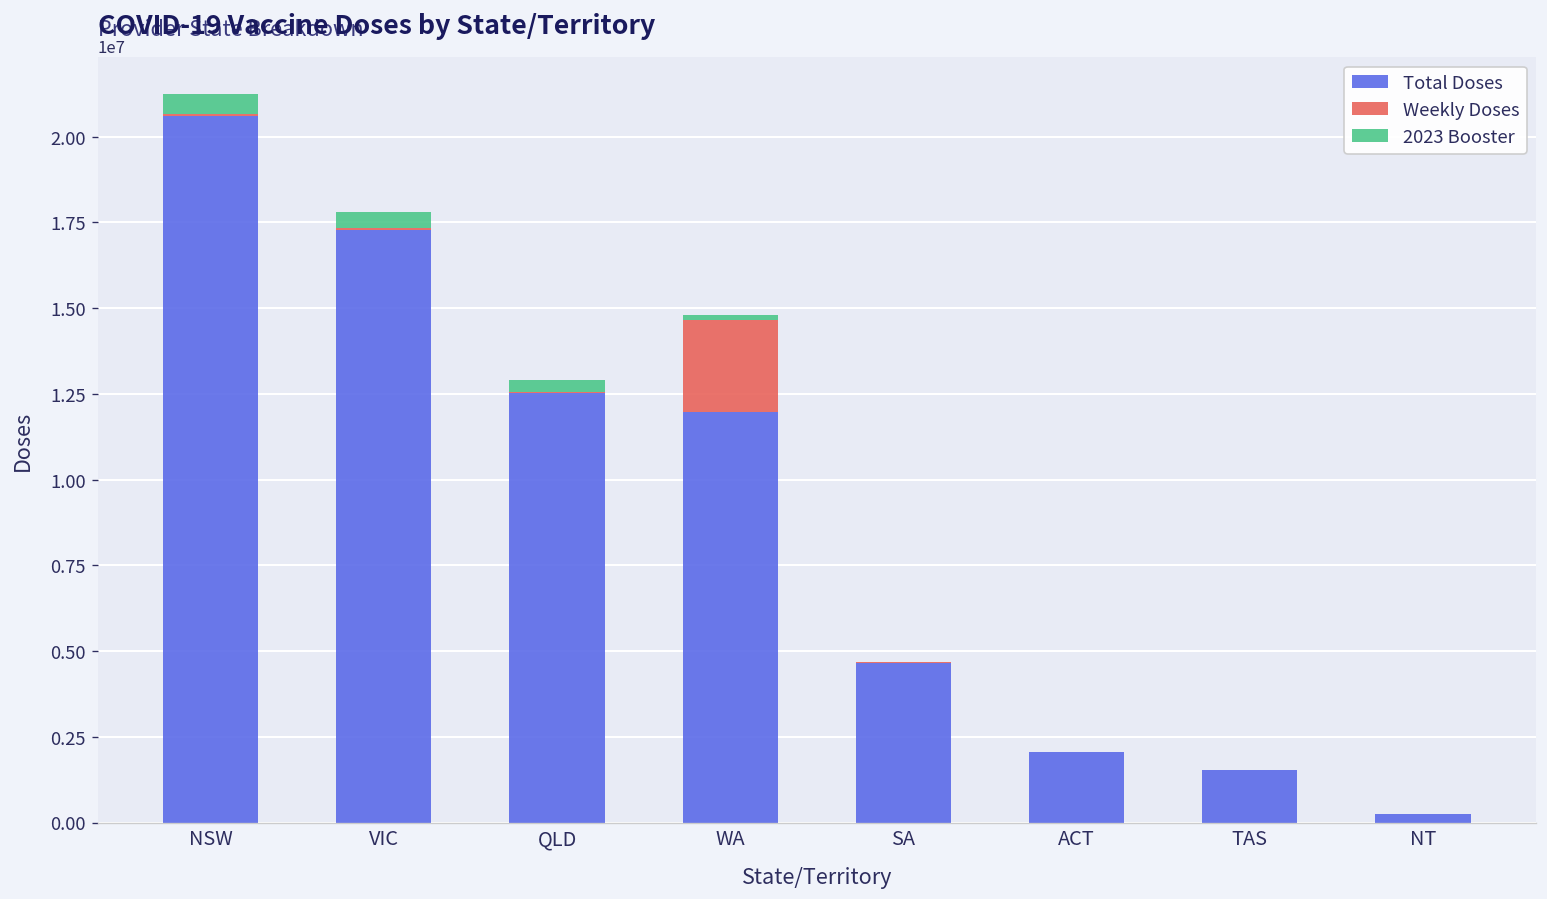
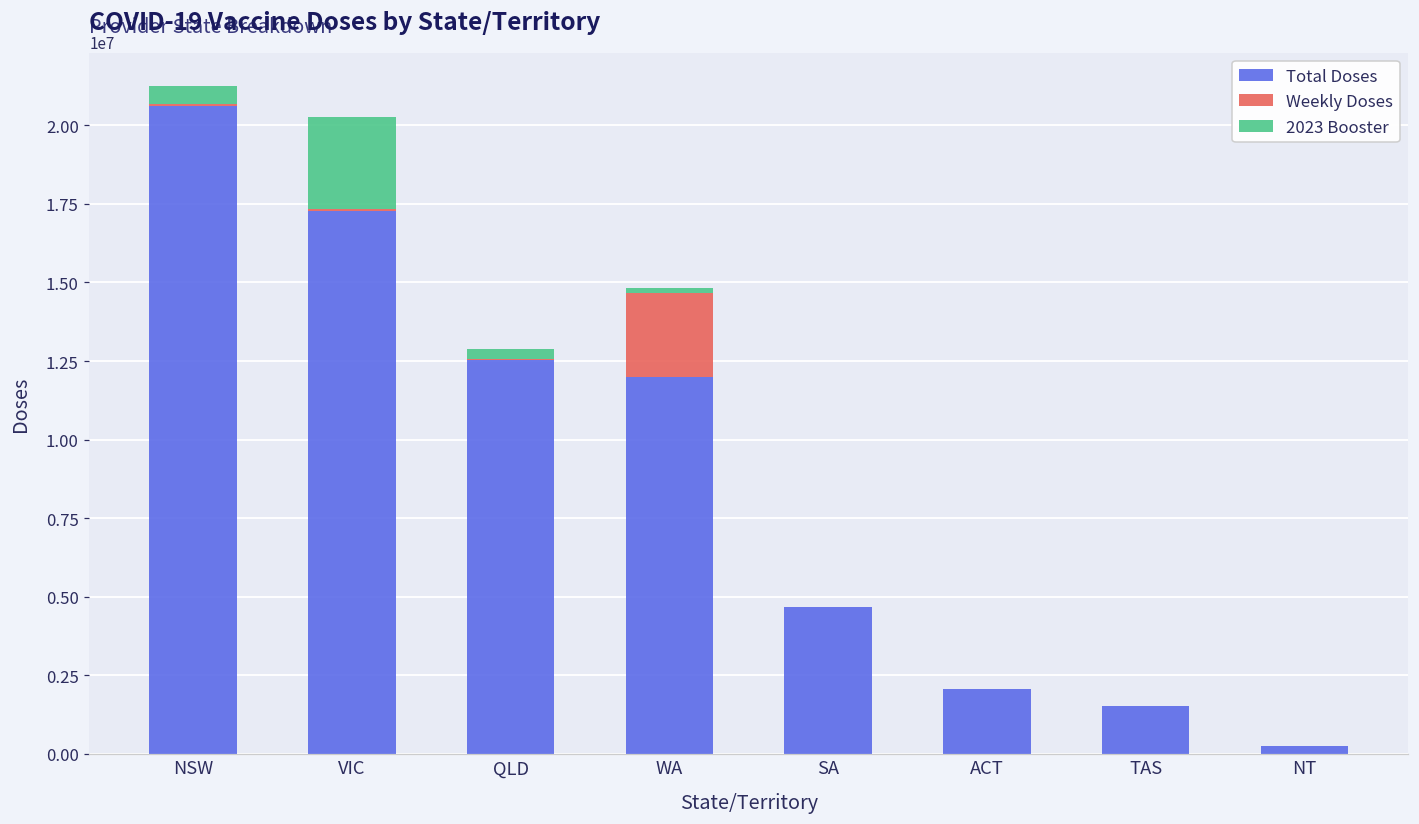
  {
    "Total Doses": {
      "NSW": 20600000,
      "VIC": 17300000,
      "QLD": 12500000,
      "WA": 12000000,
      "SA": 4700000,
      "ACT": 2100000,
      "TAS": 1500000,
      "NT": 300000
    },
    "Weekly Doses": {
      "WA": 2700000
    },
    "2023 Booster": {
      "NSW": 600000,
-     "VIC": 500000,
+     "VIC": 2900000,
      "QLD": 300000,
      "WA": 200000,
      "SA": 0,
      "ACT": 0,
      "TAS": 0,
      "NT": 0
    }
  }
